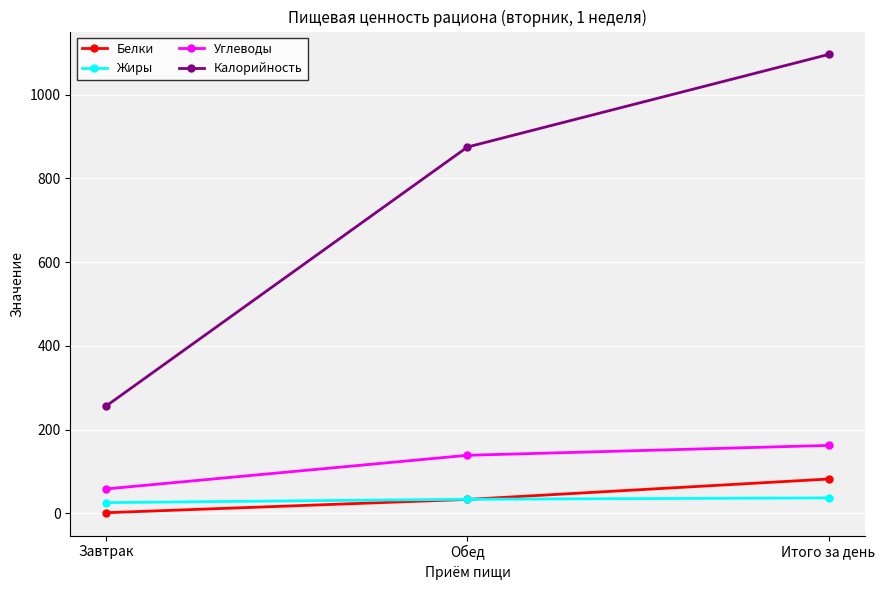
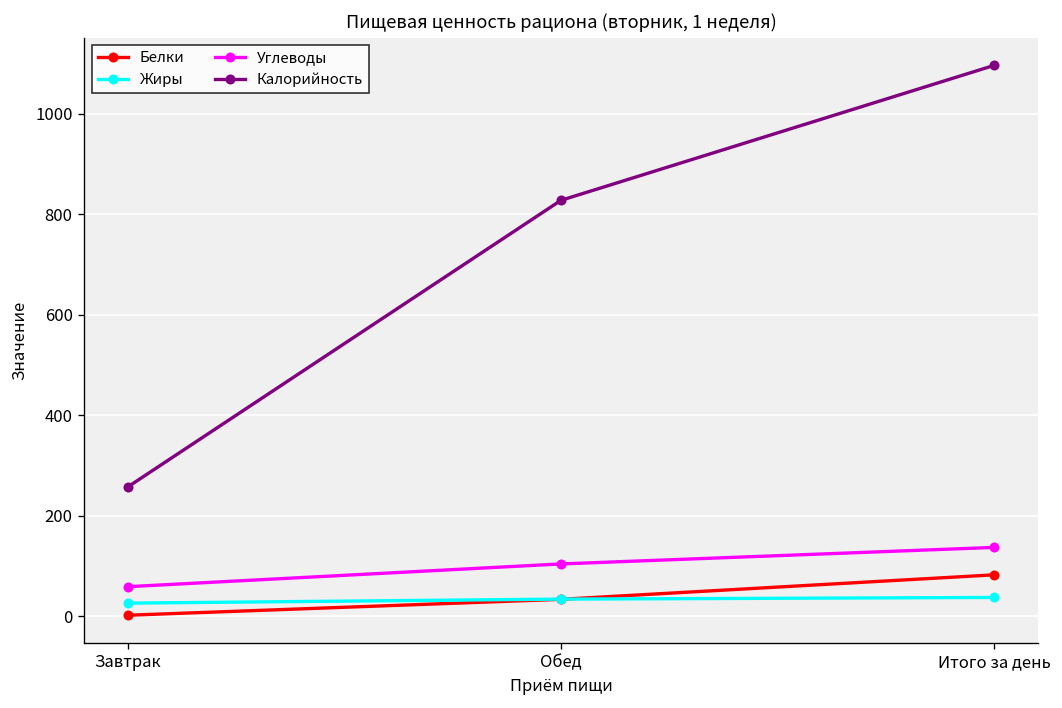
  {
    "Белки": {
      "Завтрак": 0,
      "Итого за день": 80
    },
    "Жиры": {
      "Завтрак": 30,
      "Итого за день": 40
    },
    "Углеводы": {
      "Завтрак": 60,
-     "Обед": 140,
-     "Итого за день": 160
+     "Обед": 100,
+     "Итого за день": 140
    },
    "Калорийность": {
      "Завтрак": 260,
-     "Обед": 880,
+     "Обед": 830,
      "Итого за день": 1100
    }
  }
